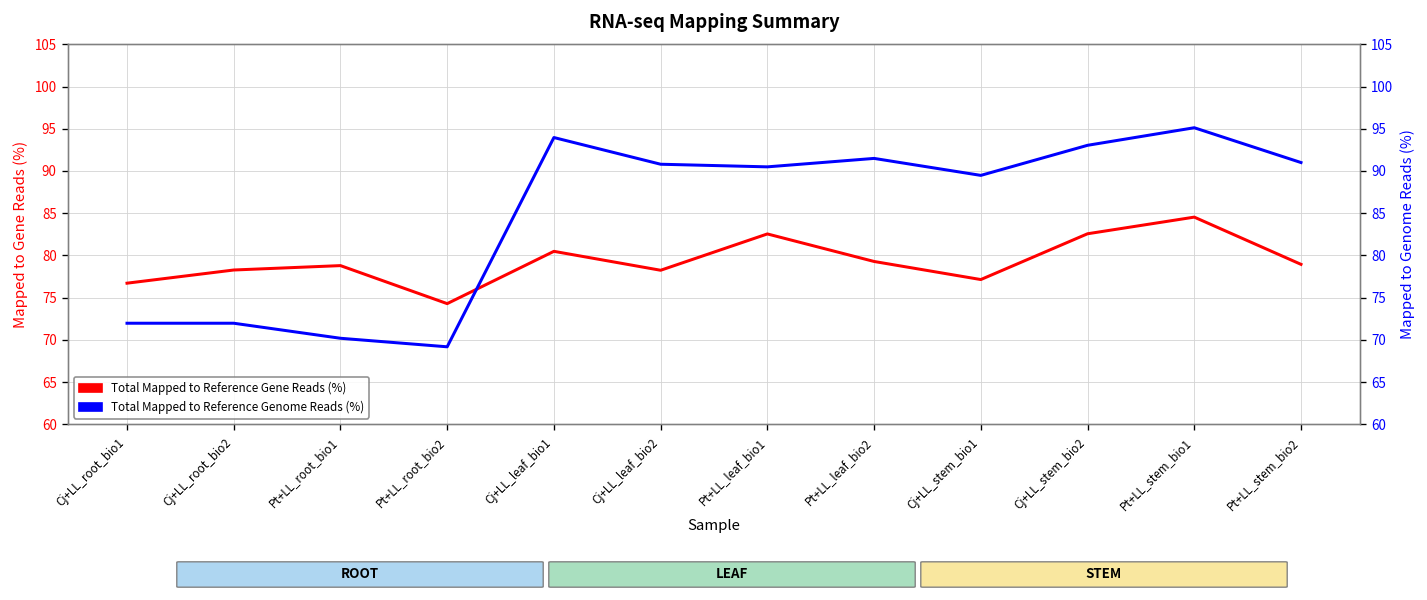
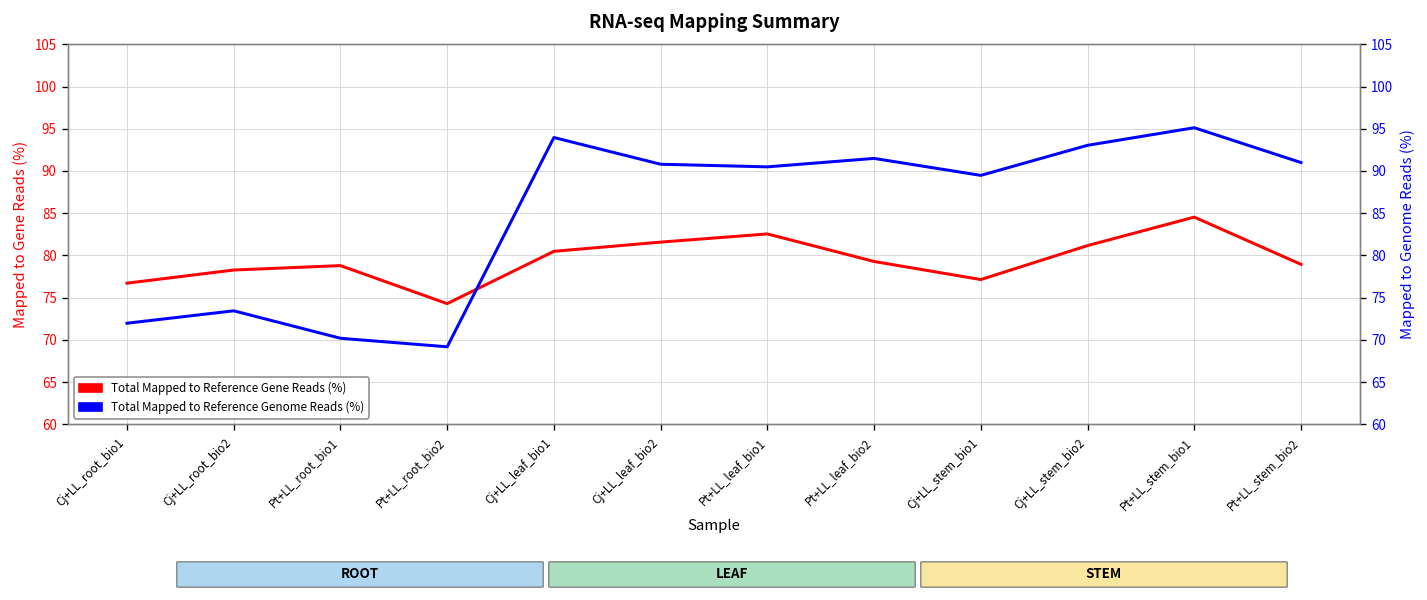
  {
    "Total Mapped to Reference Gene Reads (%)": {
      "Cj+LL_root_bio1": 77,
      "Cj+LL_root_bio2": 78,
      "Pt+LL_root_bio1": 79,
      "Pt+LL_root_bio2": 74,
      "Cj+LL_leaf_bio1": 80,
-     "Cj+LL_leaf_bio2": 78,
+     "Cj+LL_leaf_bio2": 82,
      "Pt+LL_leaf_bio1": 83,
      "Pt+LL_leaf_bio2": 79,
      "Cj+LL_stem_bio1": 77,
-     "Cj+LL_stem_bio2": 83,
+     "Cj+LL_stem_bio2": 81,
      "Pt+LL_stem_bio1": 85,
      "Pt+LL_stem_bio2": 79
    },
    "Total Mapped to Reference Genome Reads (%)": {
      "Cj+LL_root_bio1": 72,
-     "Cj+LL_root_bio2": 72,
+     "Cj+LL_root_bio2": 73,
      "Pt+LL_root_bio1": 70,
      "Pt+LL_root_bio2": 69,
      "Cj+LL_leaf_bio1": 94,
      "Cj+LL_leaf_bio2": 91,
      "Pt+LL_leaf_bio1": 90,
      "Pt+LL_leaf_bio2": 91,
      "Cj+LL_stem_bio1": 89,
      "Cj+LL_stem_bio2": 93,
      "Pt+LL_stem_bio1": 95,
      "Pt+LL_stem_bio2": 91
    }
  }
